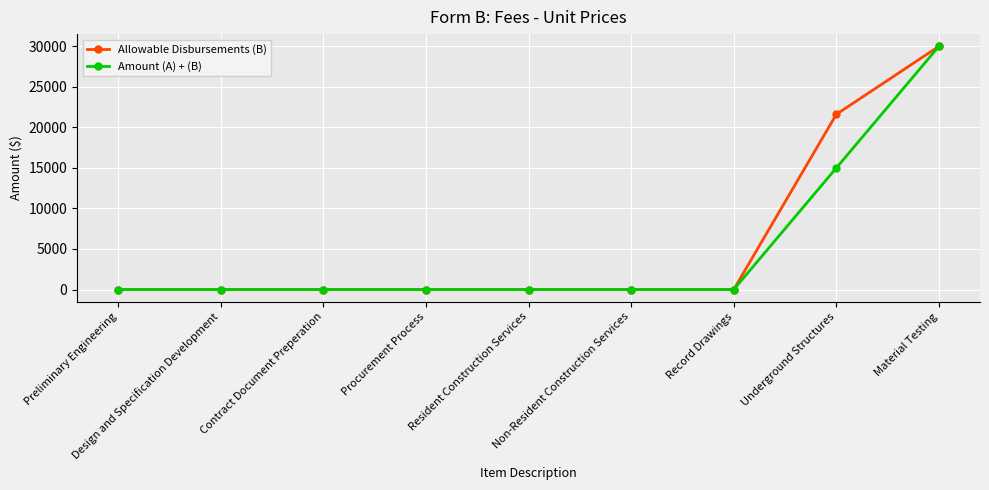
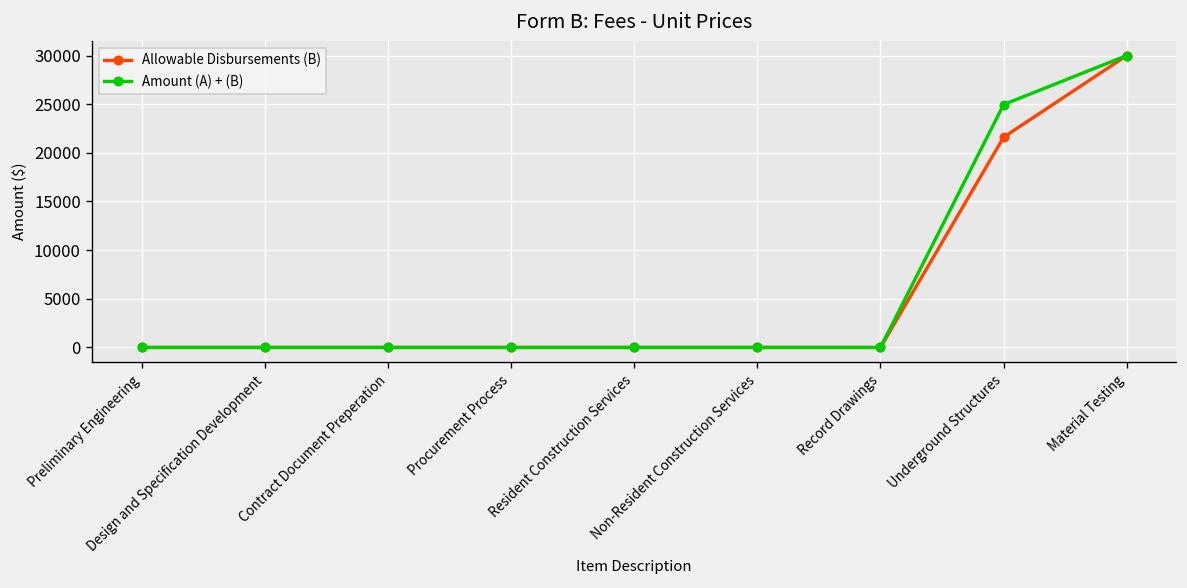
  {
    "Allowable Disbursements (B)": {
      "Underground Structures": 22000
    },
    "Amount (A) + (B)": {
-     "Underground Structures": 15000
+     "Underground Structures": 25000
    }
  }
